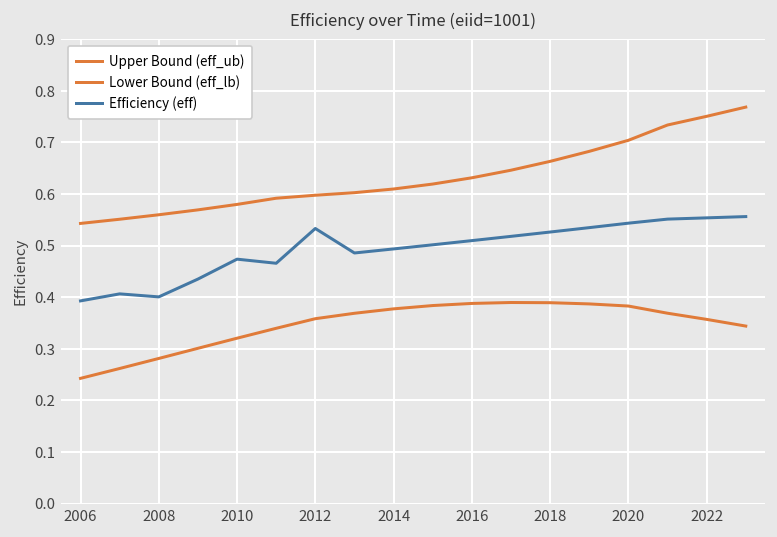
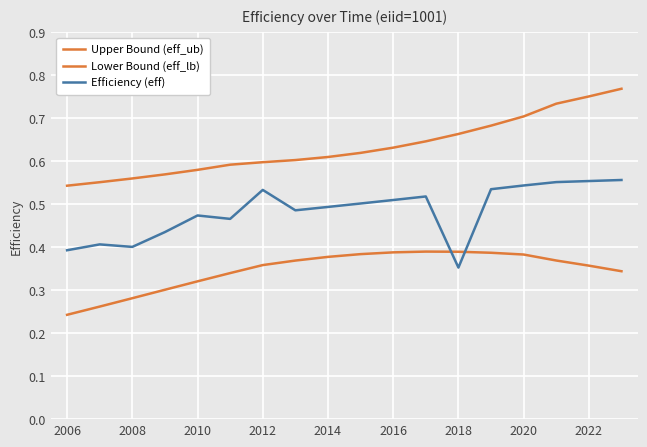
  {
    "Efficiency (eff)": {
      "2006": 0.39,
      "2008": 0.40,
      "2010": 0.47,
      "2012": 0.53,
      "2014": 0.49,
      "2016": 0.51,
-     "2018": 0.53,
+     "2018": 0.35,
      "2020": 0.54,
      "2022": 0.55
    }
  }
